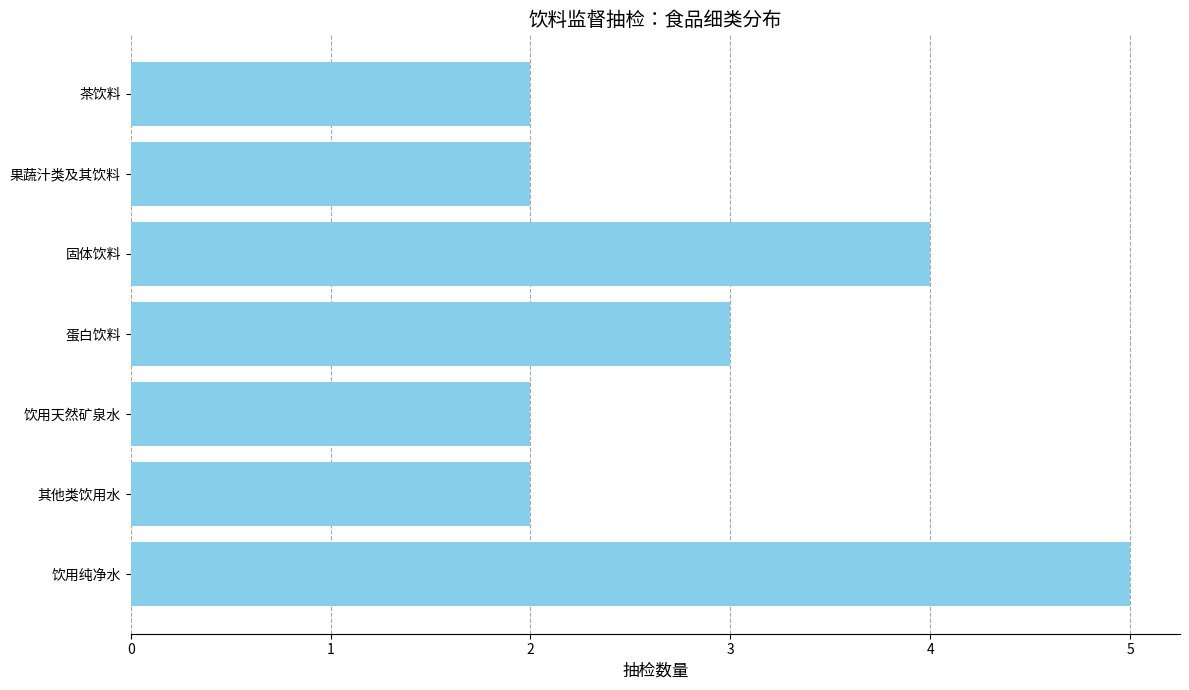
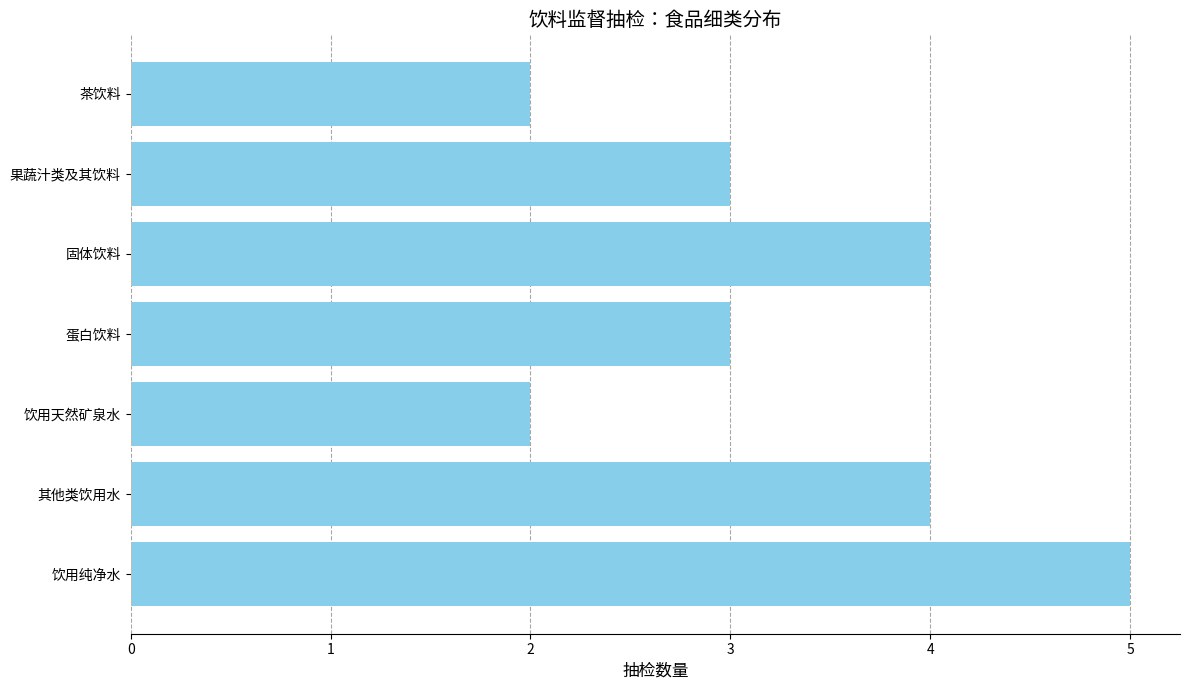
  {
    "茶饮料": 2,
-   "果蔬汁类及其饮料": 2,
+   "果蔬汁类及其饮料": 3,
    "固体饮料": 4,
    "蛋白饮料": 3,
    "饮用天然矿泉水": 2,
-   "其他类饮用水": 2,
+   "其他类饮用水": 4,
    "饮用纯净水": 5
  }
